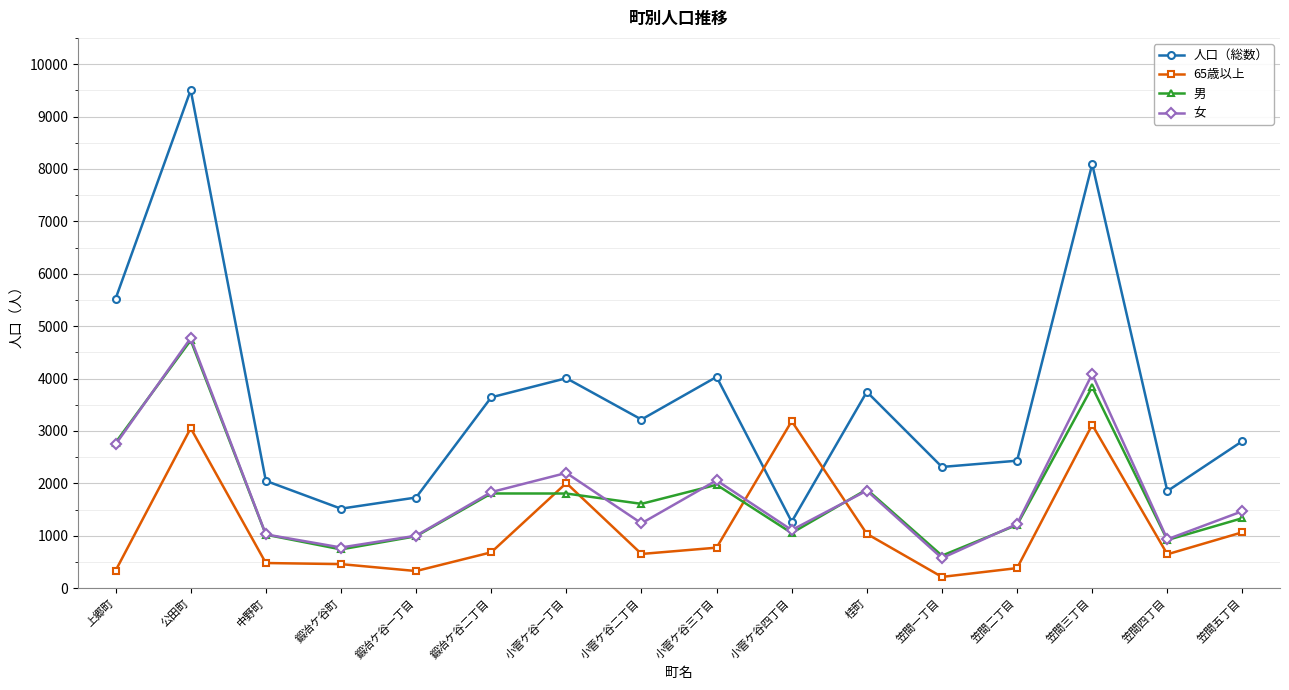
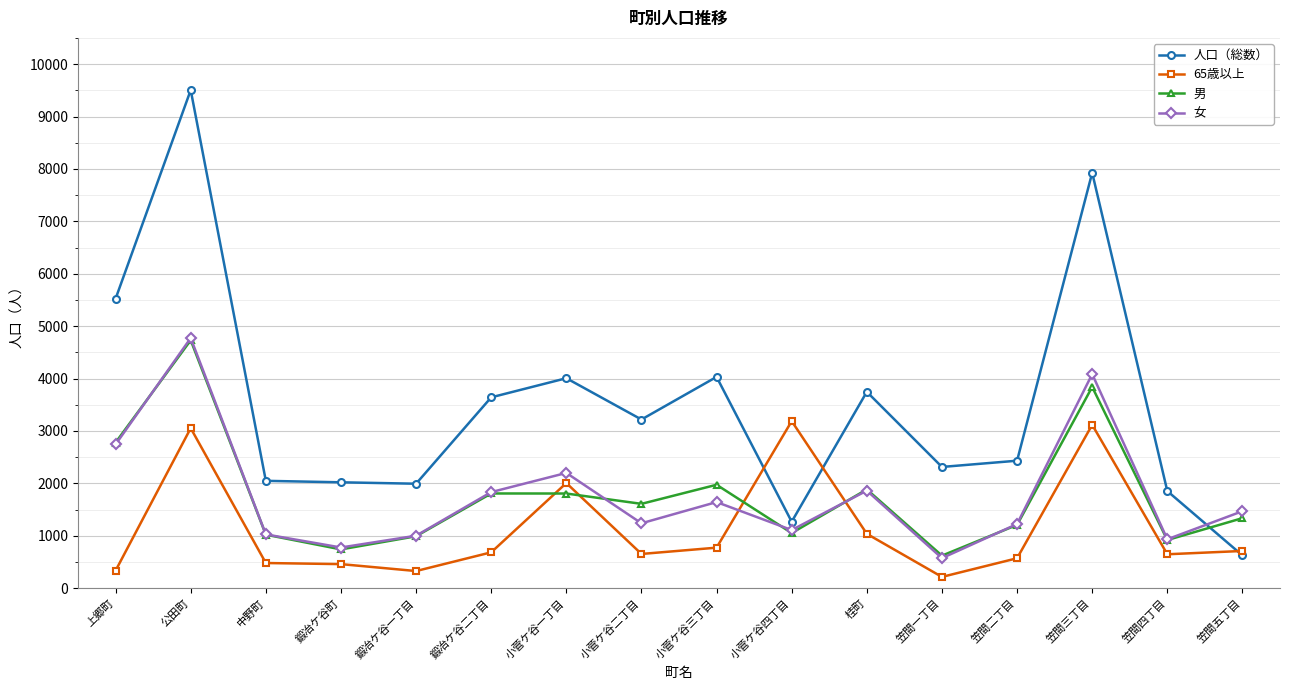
  {
    "人口（総数）": {
      "上郷町": 5500,
      "公田町": 9500,
      "中野町": 2000,
-     "鍛冶ケ谷町": 1500,
-     "鍛冶ケ谷一丁目": 1700,
+     "鍛冶ケ谷町": 2000,
+     "鍛冶ケ谷一丁目": 2000,
      "鍛冶ケ谷二丁目": 3600,
      "小菅ケ谷一丁目": 4000,
      "小菅ケ谷二丁目": 3200,
      "小菅ケ谷三丁目": 4000,
      "小菅ケ谷四丁目": 1300,
      "桂町": 3700,
      "笠間一丁目": 2300,
      "笠間二丁目": 2400,
-     "笠間三丁目": 8100,
+     "笠間三丁目": 7900,
      "笠間四丁目": 1900,
-     "笠間五丁目": 2800
+     "笠間五丁目": 600
    },
    "65歳以上": {
      "上郷町": 300,
      "公田町": 3100,
      "中野町": 500,
      "鍛冶ケ谷町": 500,
      "鍛冶ケ谷一丁目": 300,
      "鍛冶ケ谷二丁目": 700,
      "小菅ケ谷一丁目": 2000,
      "小菅ケ谷二丁目": 700,
      "小菅ケ谷三丁目": 800,
      "小菅ケ谷四丁目": 3200,
      "桂町": 1000,
      "笠間一丁目": 200,
-     "笠間二丁目": 400,
+     "笠間二丁目": 600,
      "笠間三丁目": 3100,
      "笠間四丁目": 600,
-     "笠間五丁目": 1100
+     "笠間五丁目": 700
    },
    "男": {
      "小菅ケ谷一丁目": 1800,
      "小菅ケ谷二丁目": 1600,
      "小菅ケ谷三丁目": 2000,
      "小菅ケ谷四丁目": 1100,
      "笠間三丁目": 3800,
      "笠間五丁目": 1300
    },
    "女": {
      "小菅ケ谷一丁目": 2200,
      "小菅ケ谷二丁目": 1200,
-     "小菅ケ谷三丁目": 2100,
+     "小菅ケ谷三丁目": 1600,
      "小菅ケ谷四丁目": 1100,
      "笠間三丁目": 4100,
      "笠間五丁目": 1500
    }
  }
